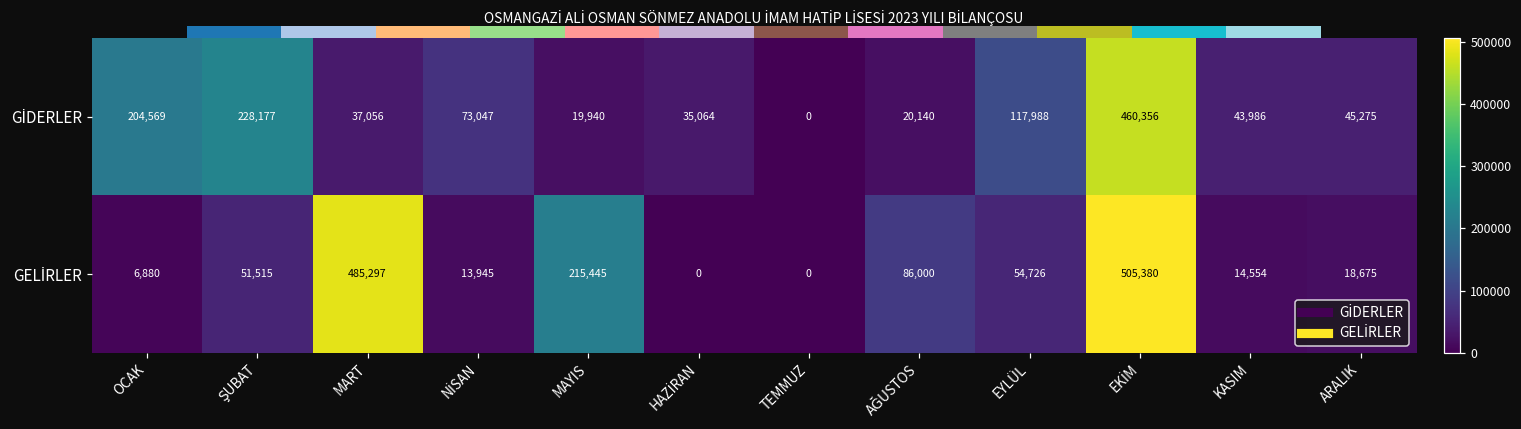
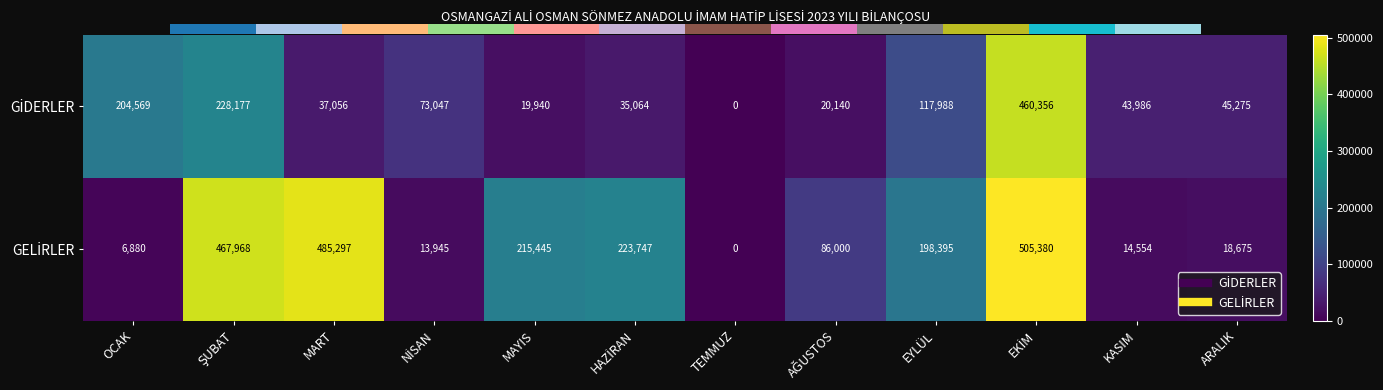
  {
    "OSMANGAZİ ALİ OSMAN SÖNMEZ ANADOLU İMAM HATİP LİSESİ 2023 YILI BİLANÇOSU": {
      "GİDERLER": {
        "OCAK": "204,569",
        "ŞUBAT": "228,177",
        "MART": "37,056",
        "NİSAN": "73,047",
        "MAYIS": "19,940",
        "HAZİRAN": "35,064",
        "TEMMUZ": "0",
        "AĞUSTOS": "20,140",
        "EYLÜL": "117,988",
        "EKİM": "460,356",
        "KASIM": "43,986",
        "ARALIK": "45,275"
      },
      "GELİRLER": {
        "OCAK": "6,880",
-       "ŞUBAT": "51,515",
+       "ŞUBAT": "467,968",
        "MART": "485,297",
        "NİSAN": "13,945",
        "MAYIS": "215,445",
-       "HAZİRAN": "0",
+       "HAZİRAN": "223,747",
        "TEMMUZ": "0",
        "AĞUSTOS": "86,000",
-       "EYLÜL": "54,726",
+       "EYLÜL": "198,395",
        "EKİM": "505,380",
        "KASIM": "14,554",
        "ARALIK": "18,675"
      }
    }
  }
